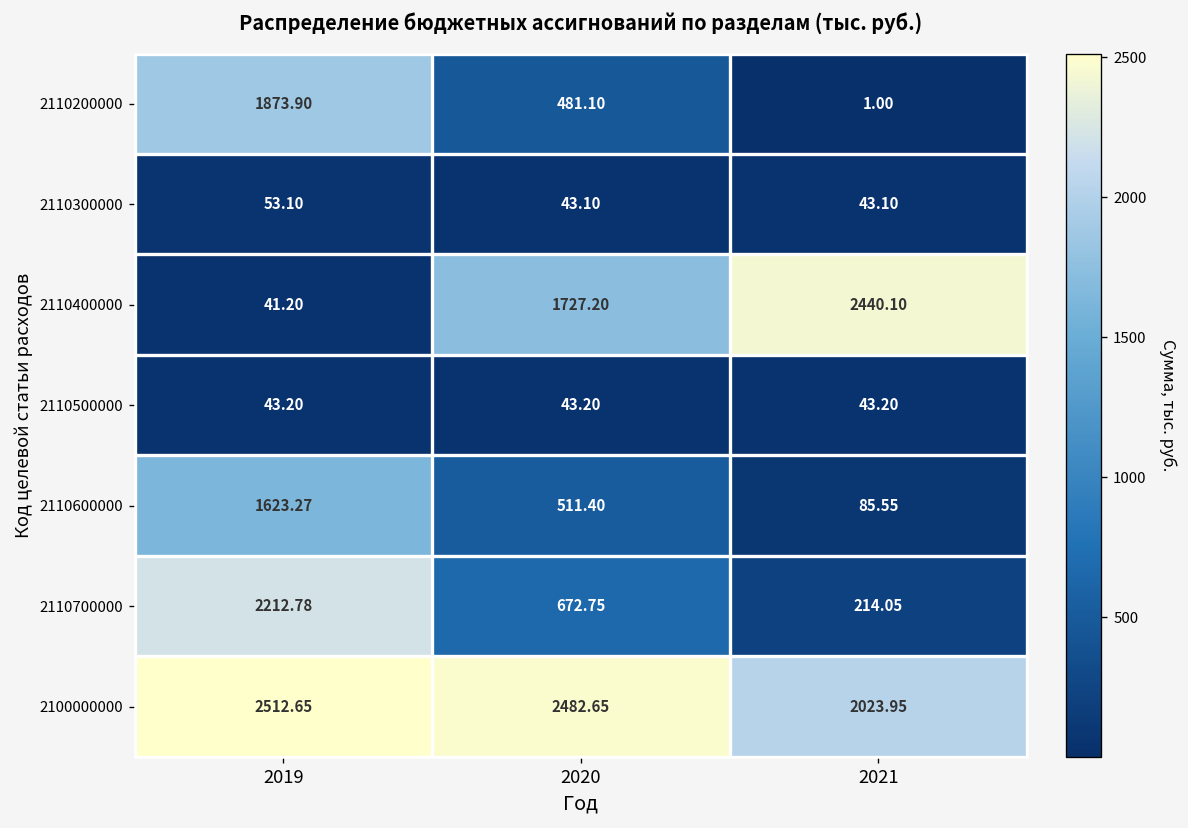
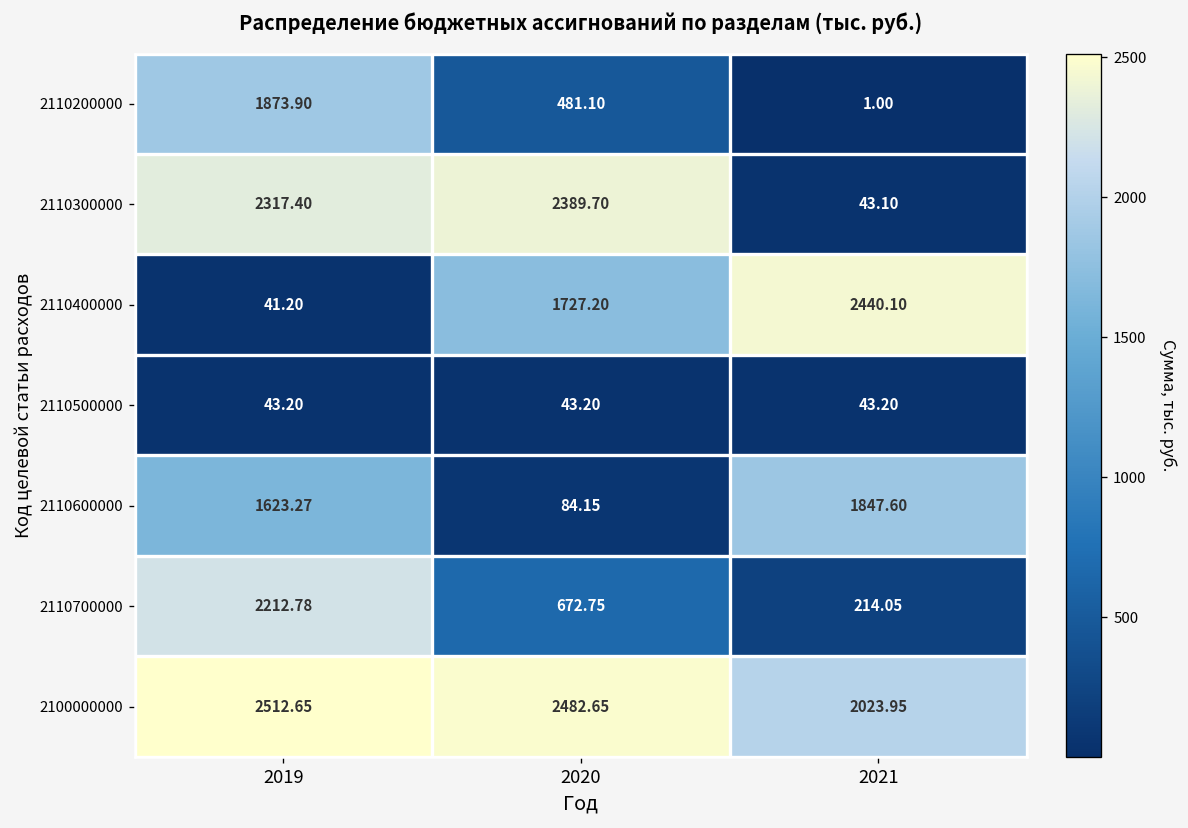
  {
    "2110200000": {
      "2019": 1873.90,
      "2020": 481.10,
      "2021": 1.00
    },
    "2110300000": {
-     "2019": 53.10,
-     "2020": 43.10,
+     "2019": 2317.40,
+     "2020": 2389.70,
      "2021": 43.10
    },
    "2110400000": {
      "2019": 41.20,
      "2020": 1727.20,
      "2021": 2440.10
    },
    "2110500000": {
      "2019": 43.20,
      "2020": 43.20,
      "2021": 43.20
    },
    "2110600000": {
      "2019": 1623.27,
-     "2020": 511.40,
-     "2021": 85.55
+     "2020": 84.15,
+     "2021": 1847.60
    },
    "2110700000": {
      "2019": 2212.78,
      "2020": 672.75,
      "2021": 214.05
    },
    "2100000000": {
      "2019": 2512.65,
      "2020": 2482.65,
      "2021": 2023.95
    }
  }
